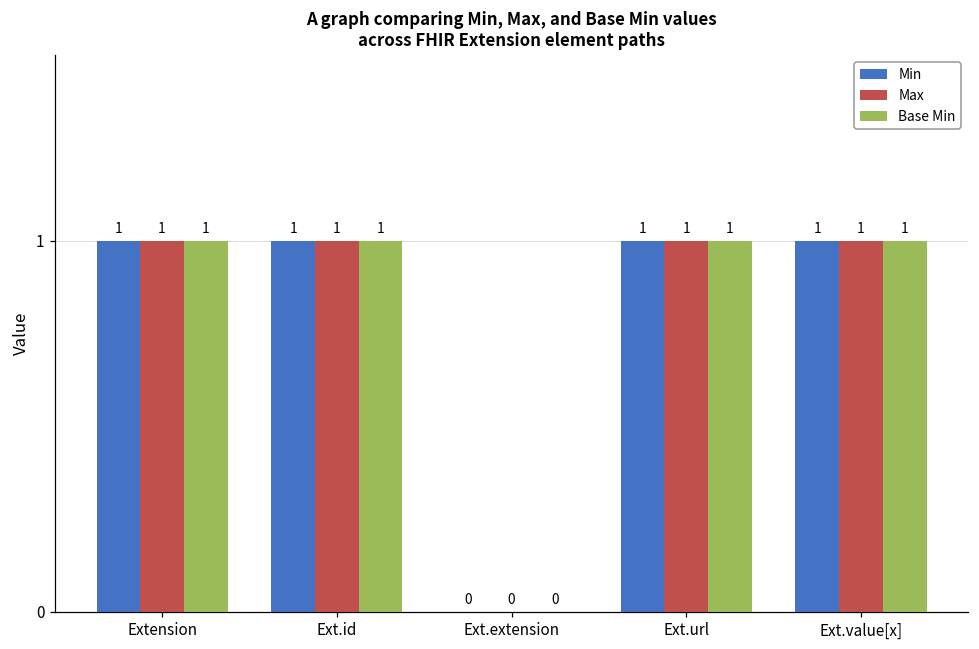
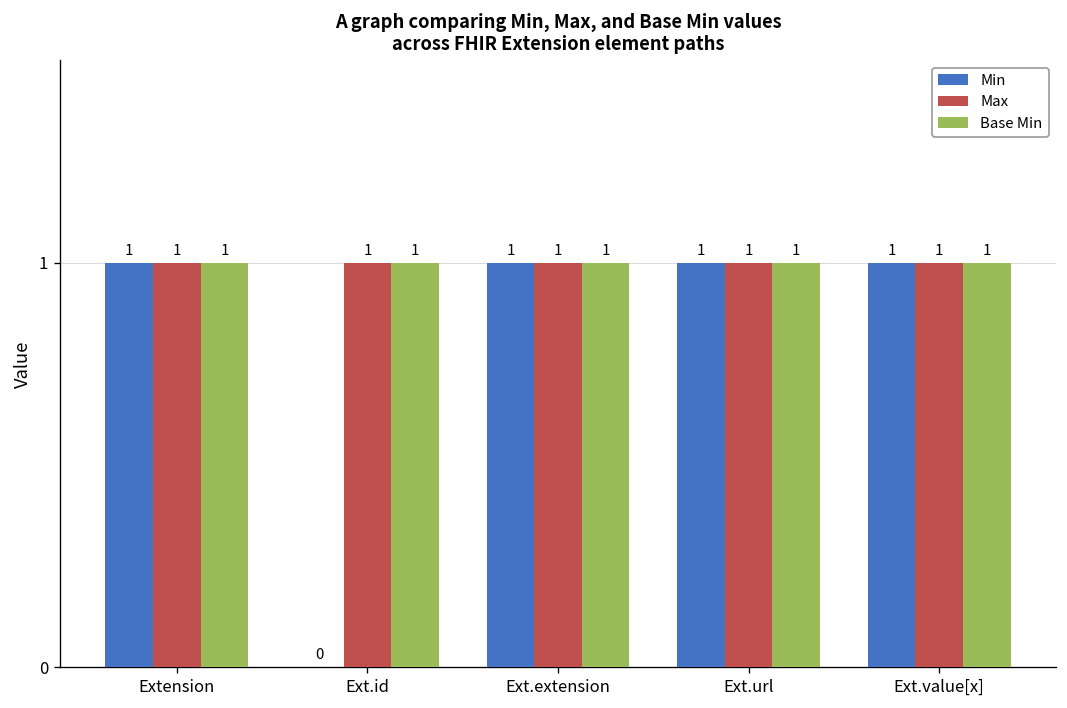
  {
    "Min": {
      "Extension": 1,
-     "Ext.id": 1,
-     "Ext.extension": 0,
+     "Ext.id": 0,
+     "Ext.extension": 1,
      "Ext.url": 1,
      "Ext.value[x]": 1
    },
    "Max": {
      "Extension": 1,
      "Ext.id": 1,
-     "Ext.extension": 0,
+     "Ext.extension": 1,
      "Ext.url": 1,
      "Ext.value[x]": 1
    },
    "Base Min": {
      "Extension": 1,
      "Ext.id": 1,
-     "Ext.extension": 0,
+     "Ext.extension": 1,
      "Ext.url": 1,
      "Ext.value[x]": 1
    }
  }
